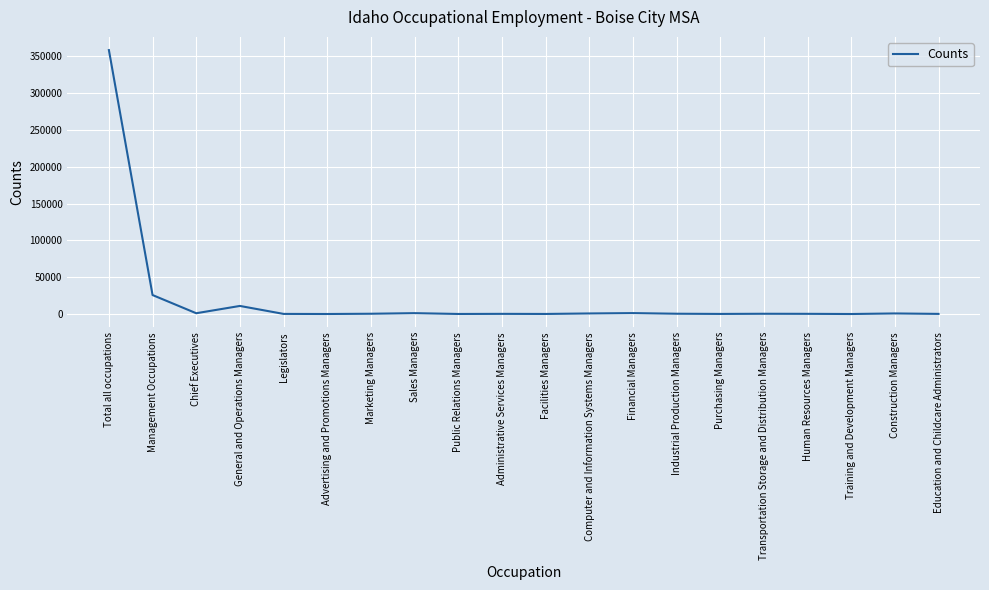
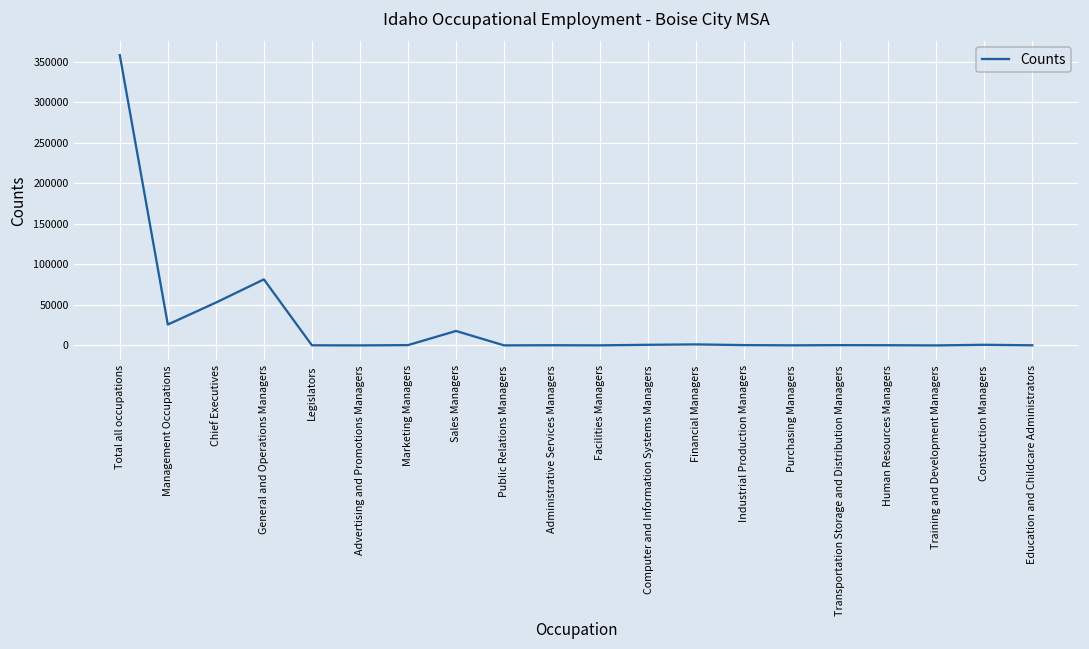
  {
    "Total all occupations": 360000,
    "Management Occupations": 30000,
-   "Chief Executives": 0,
-   "General and Operations Managers": 10000,
+   "Chief Executives": 50000,
+   "General and Operations Managers": 80000,
    "Legislators": 0,
    "Advertising and Promotions Managers": 0,
    "Marketing Managers": 0,
-   "Sales Managers": 0,
+   "Sales Managers": 20000,
    "Public Relations Managers": 0,
    "Administrative Services Managers": 0,
    "Facilities Managers": 0,
    "Computer and Information Systems Managers": 0,
    "Financial Managers": 0,
    "Industrial Production Managers": 0,
    "Purchasing Managers": 0,
    "Transportation Storage and Distribution Managers": 0,
    "Human Resources Managers": 0,
    "Training and Development Managers": 0,
    "Construction Managers": 0,
    "Education and Childcare Administrators": 0
  }
